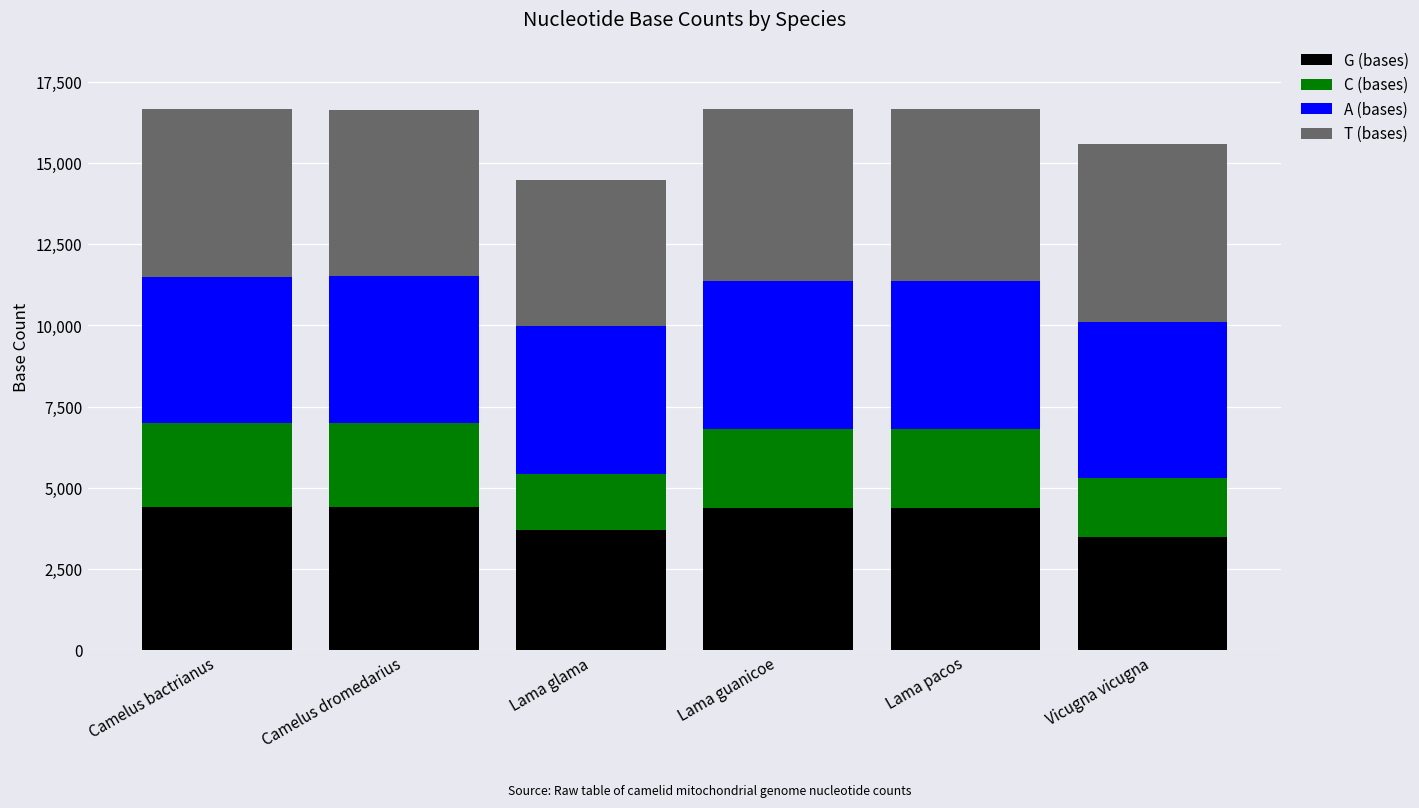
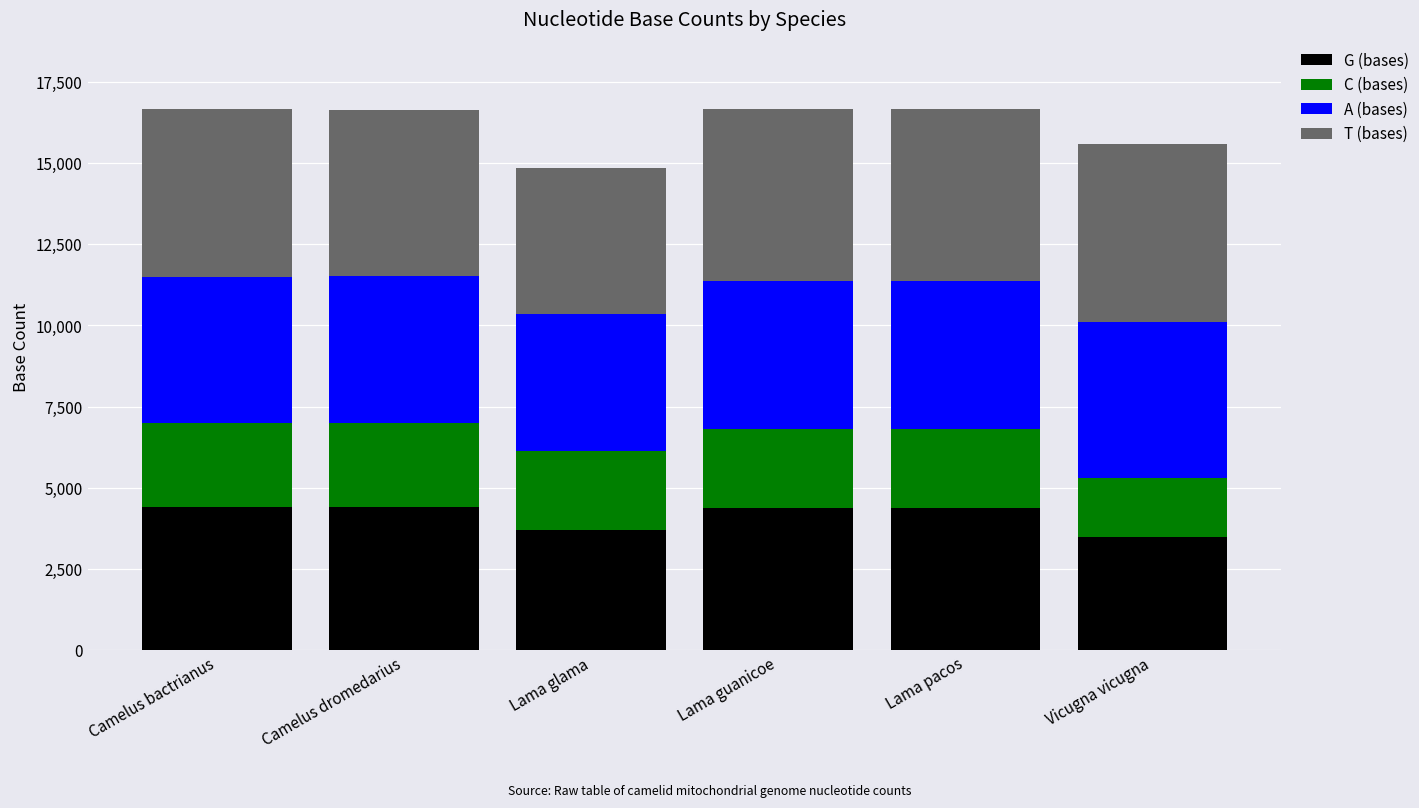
  {
    "G (bases)": {
      "Camelus bactrianus": "4,400",
      "Camelus dromedarius": "4,400",
      "Lama glama": "3,700",
      "Lama guanicoe": "4,400",
      "Lama pacos": "4,400",
      "Vicugna vicugna": "3,500"
    },
    "C (bases)": {
      "Camelus bactrianus": "2,600",
      "Camelus dromedarius": "2,600",
-     "Lama glama": "1,700",
+     "Lama glama": "2,400",
      "Lama guanicoe": "2,400",
      "Lama pacos": "2,400",
      "Vicugna vicugna": "1,800"
    },
    "A (bases)": {
      "Camelus bactrianus": "4,500",
      "Camelus dromedarius": "4,500",
-     "Lama glama": "4,500",
+     "Lama glama": "4,200",
      "Lama guanicoe": "4,600",
      "Lama pacos": "4,600",
      "Vicugna vicugna": "4,800"
    },
    "T (bases)": {
      "Camelus bactrianus": "5,200",
      "Camelus dromedarius": "5,100",
      "Lama glama": "4,500",
      "Lama guanicoe": "5,300",
      "Lama pacos": "5,300",
      "Vicugna vicugna": "5,500"
    }
  }
